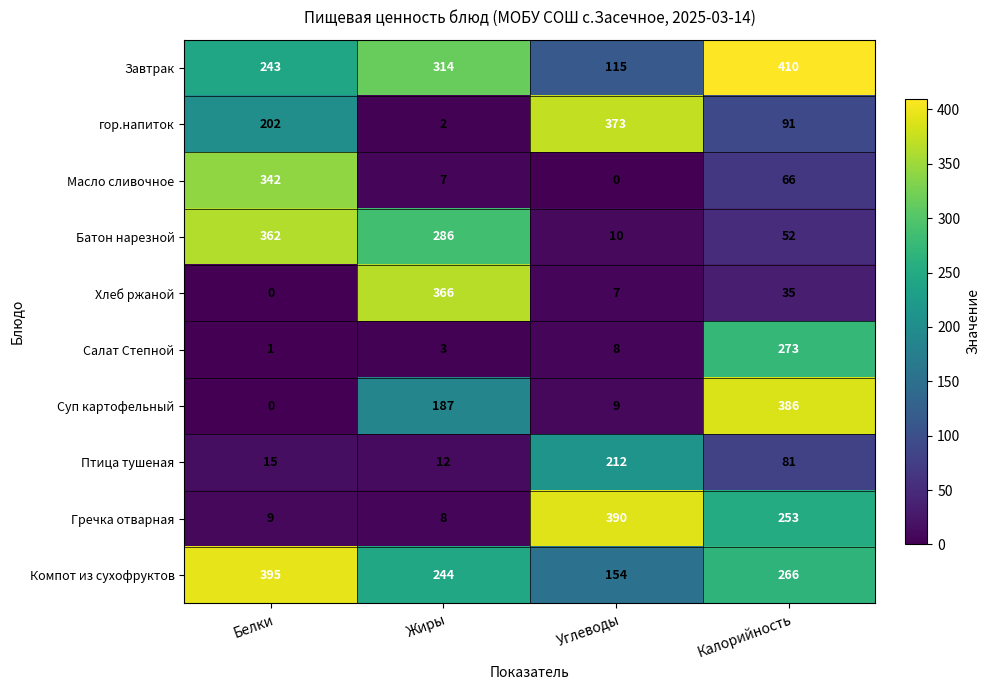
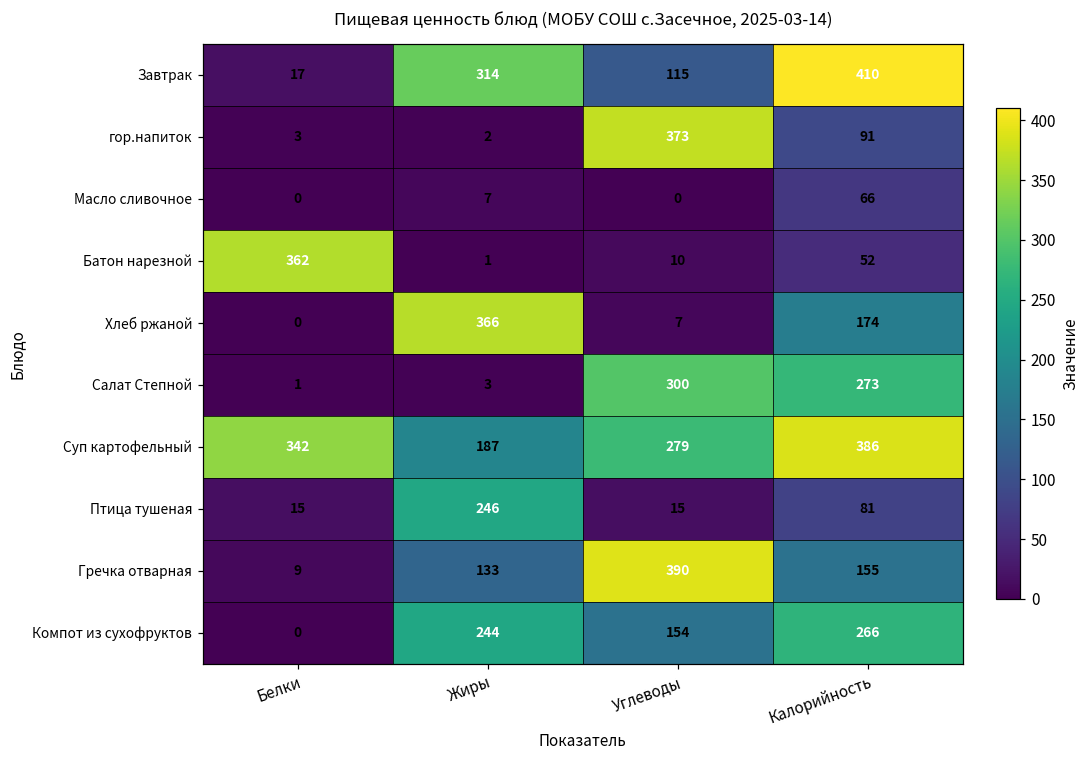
  {
    "Завтрак": {
-     "Белки": 243,
+     "Белки": 17,
      "Жиры": 314,
      "Углеводы": 115,
      "Калорийность": 410
    },
    "гор.напиток": {
-     "Белки": 202,
+     "Белки": 3,
      "Жиры": 2,
      "Углеводы": 373,
      "Калорийность": 91
    },
    "Масло сливочное": {
-     "Белки": 342,
+     "Белки": 0,
      "Жиры": 7,
      "Углеводы": 0,
      "Калорийность": 66
    },
    "Батон нарезной": {
      "Белки": 362,
-     "Жиры": 286,
+     "Жиры": 1,
      "Углеводы": 10,
      "Калорийность": 52
    },
    "Хлеб ржаной": {
      "Белки": 0,
      "Жиры": 366,
      "Углеводы": 7,
-     "Калорийность": 35
+     "Калорийность": 174
    },
    "Салат Степной": {
      "Белки": 1,
      "Жиры": 3,
-     "Углеводы": 8,
+     "Углеводы": 300,
      "Калорийность": 273
    },
    "Суп картофельный": {
-     "Белки": 0,
+     "Белки": 342,
      "Жиры": 187,
-     "Углеводы": 9,
+     "Углеводы": 279,
      "Калорийность": 386
    },
    "Птица тушеная": {
      "Белки": 15,
-     "Жиры": 12,
-     "Углеводы": 212,
+     "Жиры": 246,
+     "Углеводы": 15,
      "Калорийность": 81
    },
    "Гречка отварная": {
      "Белки": 9,
-     "Жиры": 8,
+     "Жиры": 133,
      "Углеводы": 390,
-     "Калорийность": 253
+     "Калорийность": 155
    },
    "Компот из сухофруктов": {
-     "Белки": 395,
+     "Белки": 0,
      "Жиры": 244,
      "Углеводы": 154,
      "Калорийность": 266
    }
  }
